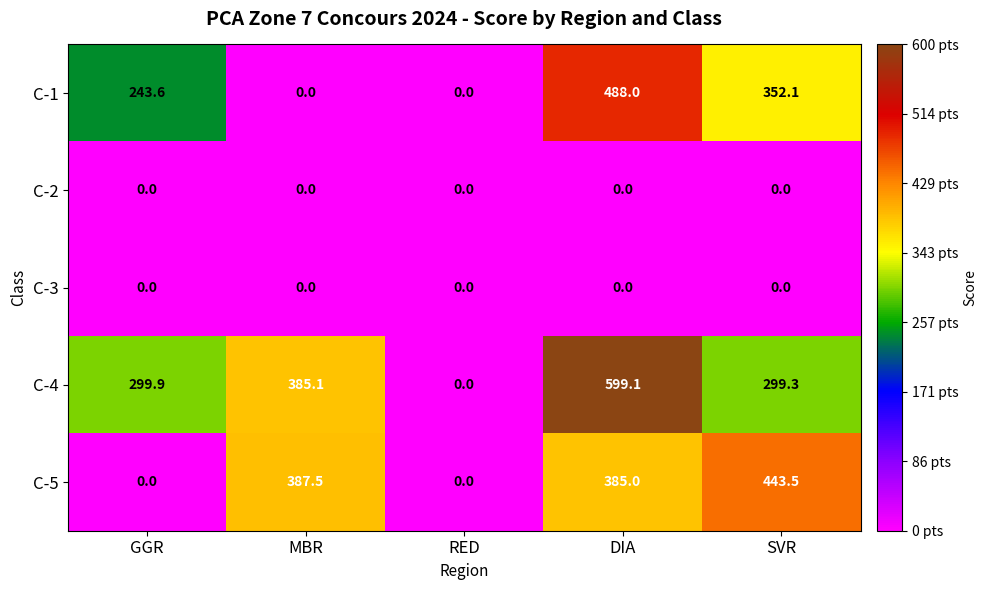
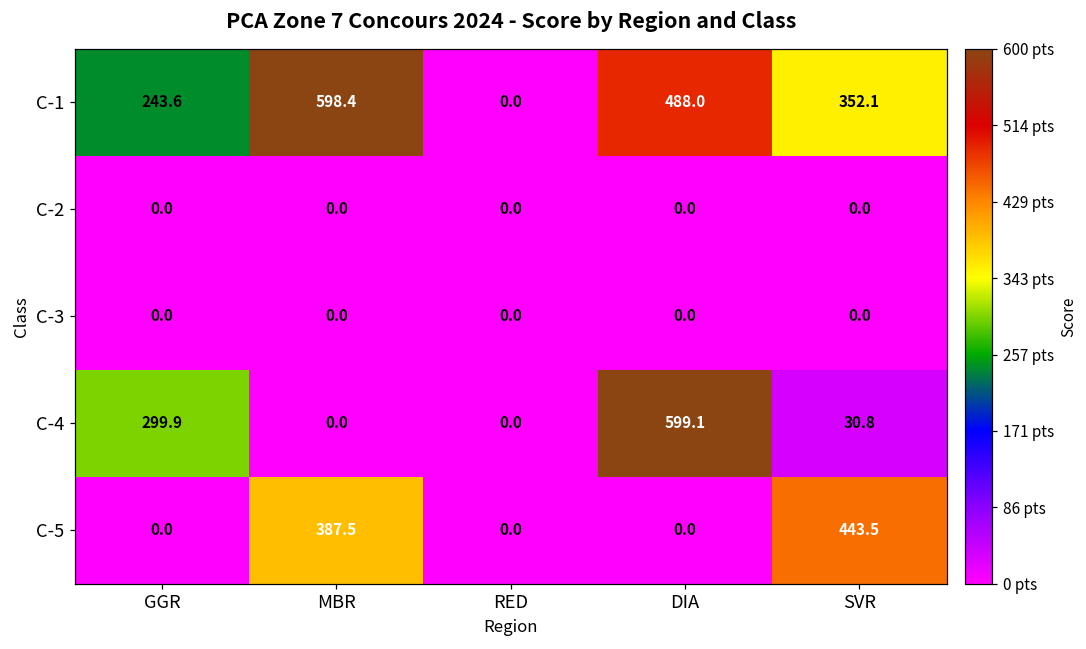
  {
    "C-1": {
      "GGR": 243.6,
-     "MBR": 0.0,
+     "MBR": 598.4,
      "RED": 0.0,
      "DIA": 488.0,
      "SVR": 352.1
    },
    "C-2": {
      "GGR": 0.0,
      "MBR": 0.0,
      "RED": 0.0,
      "DIA": 0.0,
      "SVR": 0.0
    },
    "C-3": {
      "GGR": 0.0,
      "MBR": 0.0,
      "RED": 0.0,
      "DIA": 0.0,
      "SVR": 0.0
    },
    "C-4": {
      "GGR": 299.9,
-     "MBR": 385.1,
+     "MBR": 0.0,
      "RED": 0.0,
      "DIA": 599.1,
-     "SVR": 299.3
+     "SVR": 30.8
    },
    "C-5": {
      "GGR": 0.0,
      "MBR": 387.5,
      "RED": 0.0,
-     "DIA": 385.0,
+     "DIA": 0.0,
      "SVR": 443.5
    }
  }
